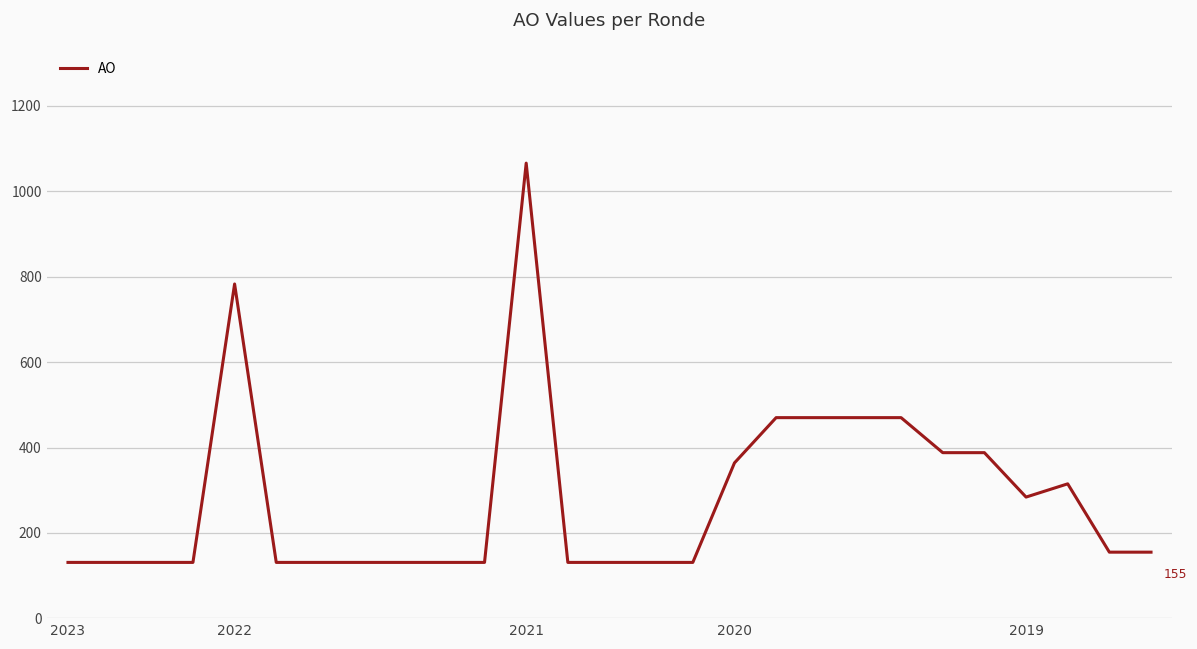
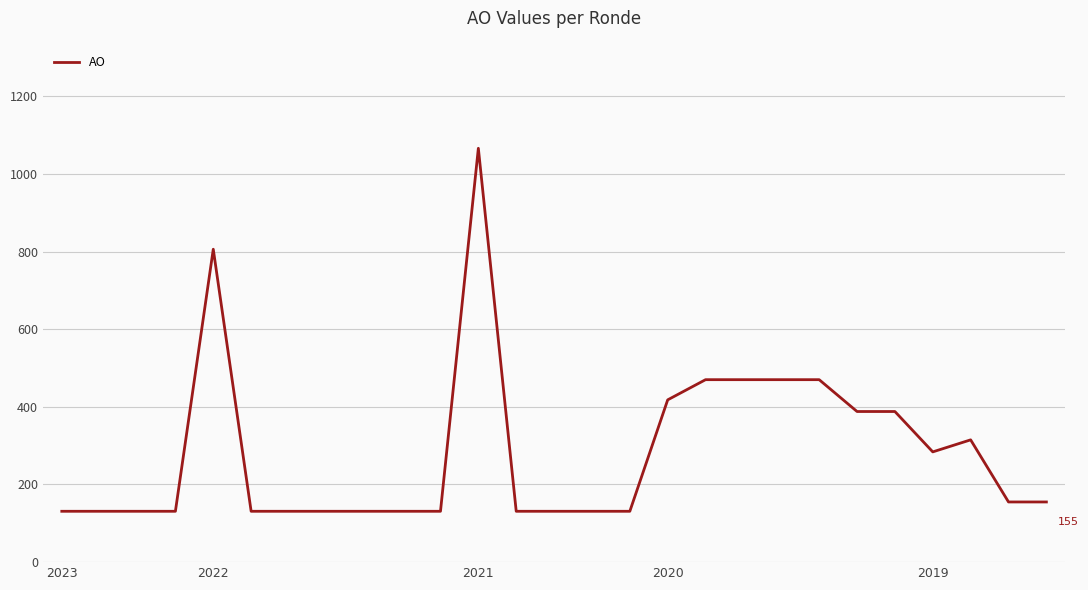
  {
    "2023": 130,
-   "2022": 780,
+   "2022": 810,
    "2021": 1070,
-   "2020": 360,
+   "2020": 420,
    "2019": 280
  }
